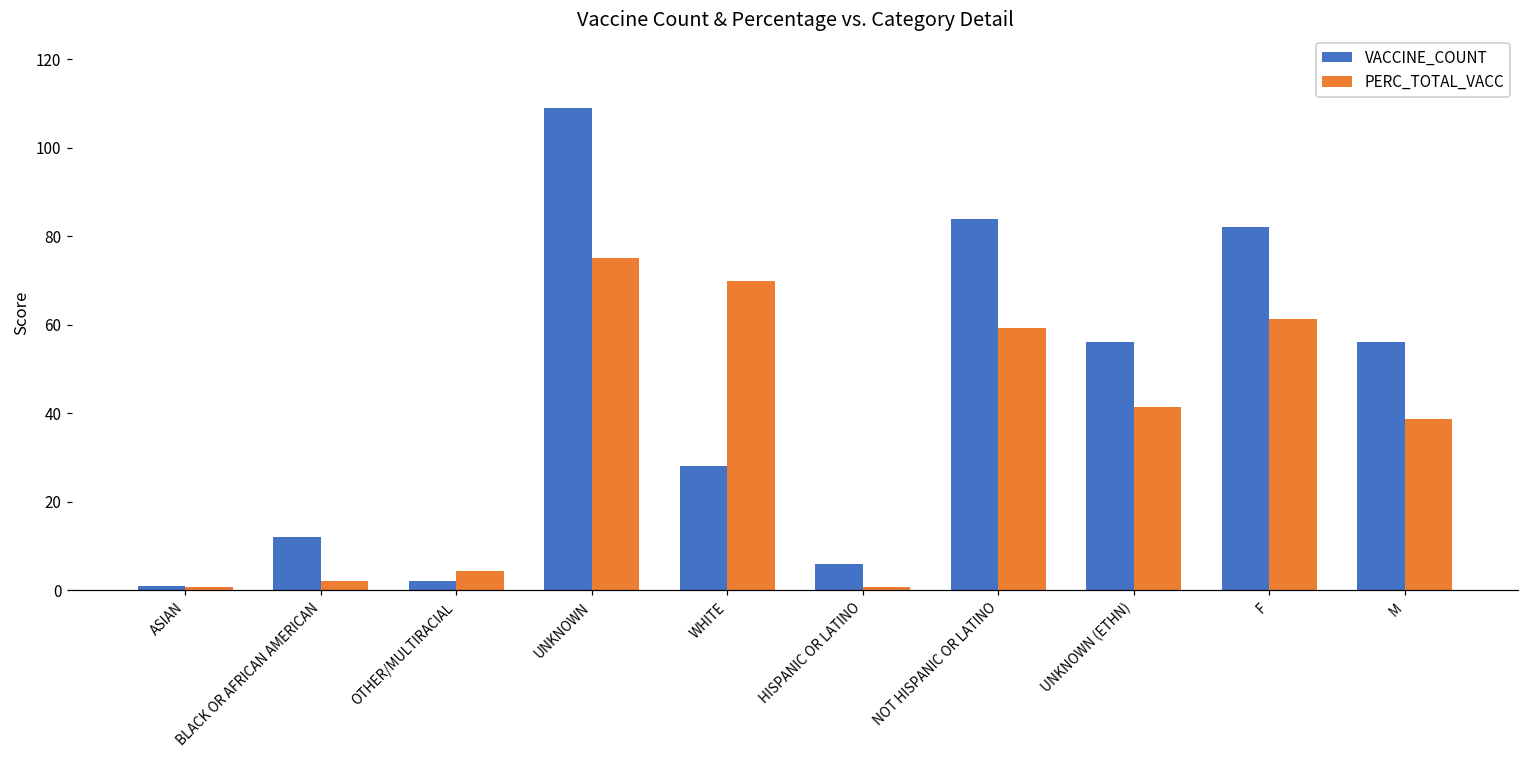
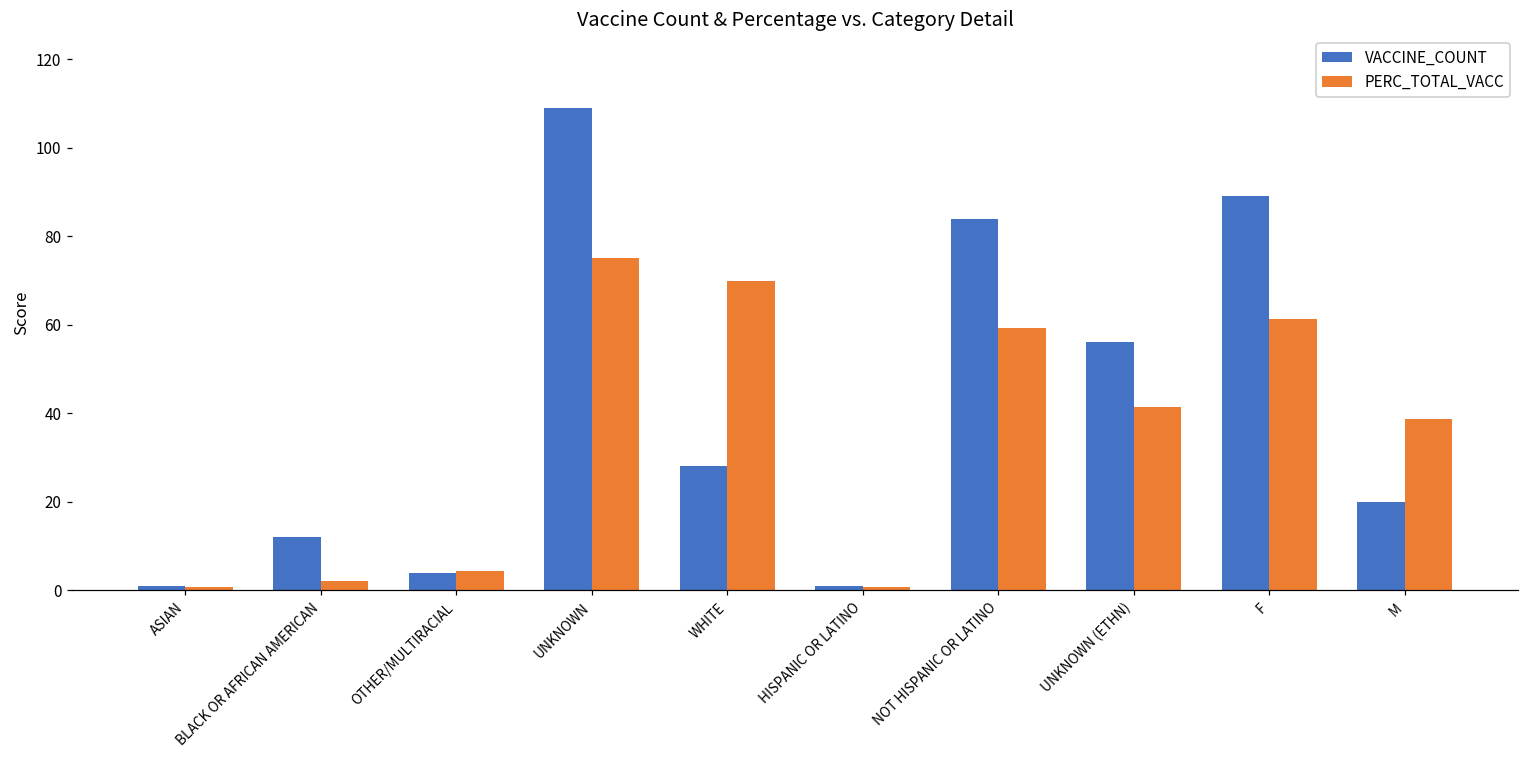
  {
    "VACCINE_COUNT": {
      "ASIAN": 1,
      "BLACK OR AFRICAN AMERICAN": 12,
-     "OTHER/MULTIRACIAL": 2,
+     "OTHER/MULTIRACIAL": 4,
      "UNKNOWN": 109,
      "WHITE": 28,
-     "HISPANIC OR LATINO": 6,
+     "HISPANIC OR LATINO": 1,
      "NOT HISPANIC OR LATINO": 84,
      "UNKNOWN (ETHN)": 56,
-     "F": 82,
-     "M": 56
+     "F": 89,
+     "M": 20
    },
    "PERC_TOTAL_VACC": {
      "ASIAN": 1,
      "BLACK OR AFRICAN AMERICAN": 2,
      "OTHER/MULTIRACIAL": 4,
      "UNKNOWN": 75,
      "WHITE": 70,
      "HISPANIC OR LATINO": 1,
      "NOT HISPANIC OR LATINO": 59,
      "UNKNOWN (ETHN)": 41,
      "F": 61,
      "M": 39
    }
  }
